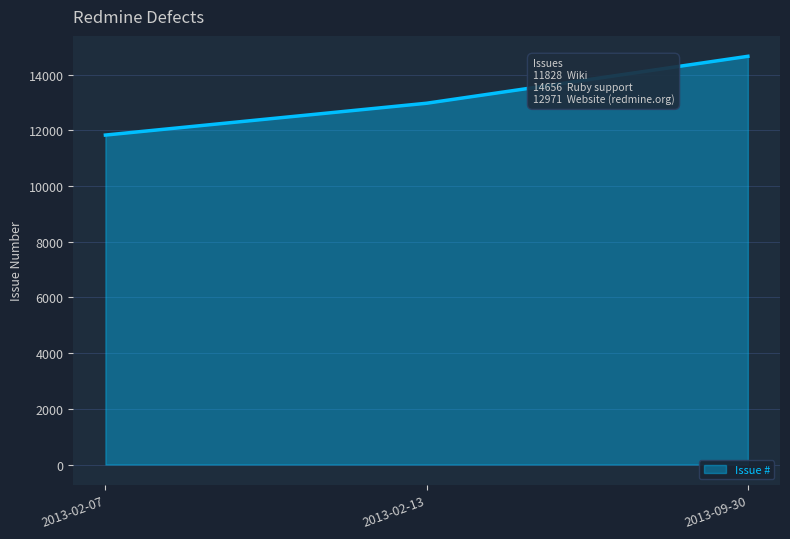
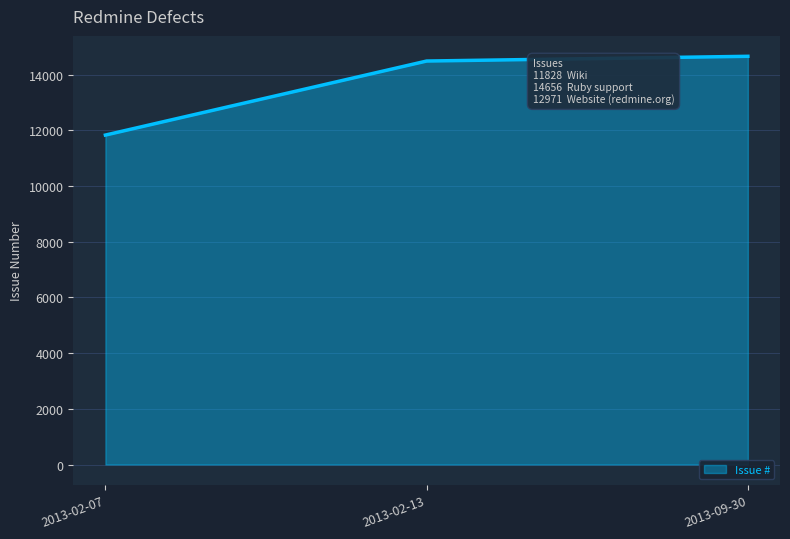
  {
    "2013-02-07": 11800,
-   "2013-02-13": 13000,
+   "2013-02-13": 14500,
    "2013-09-30": 14700
  }
